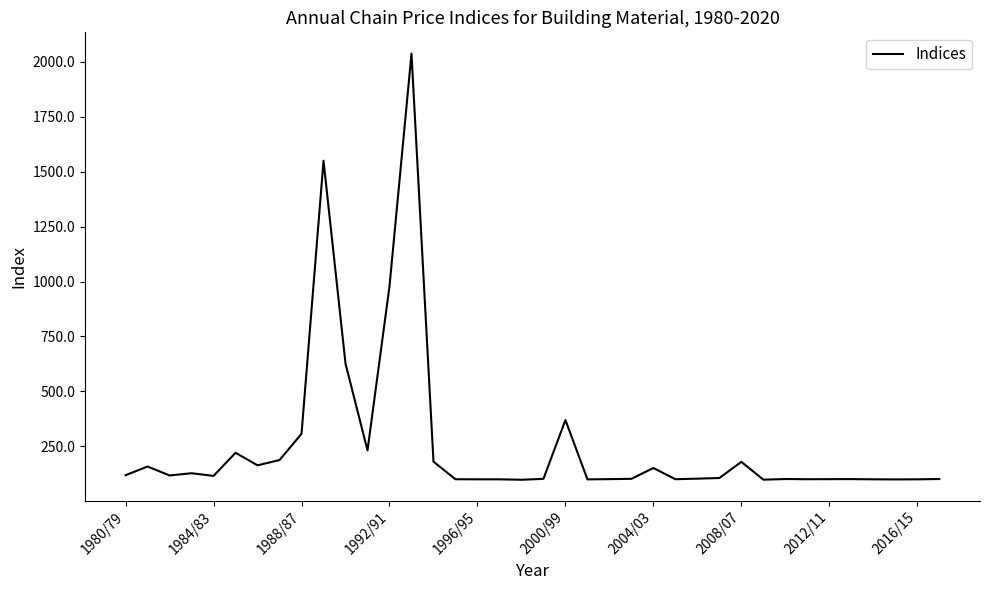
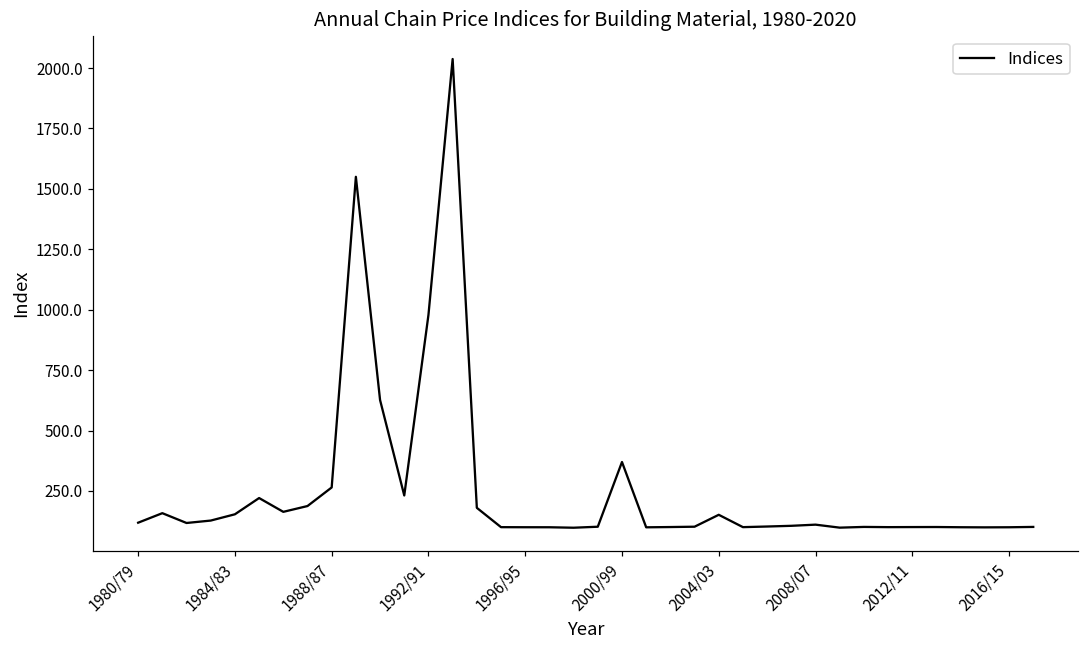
  {
    "1980/79": 120,
-   "1984/83": 120,
-   "1988/87": 310,
+   "1984/83": 150,
+   "1988/87": 260,
    "1992/91": 980,
    "1996/95": 100,
    "2000/99": 370,
    "2004/03": 150,
-   "2008/07": 180,
+   "2008/07": 110,
    "2012/11": 100,
    "2016/15": 100
  }
